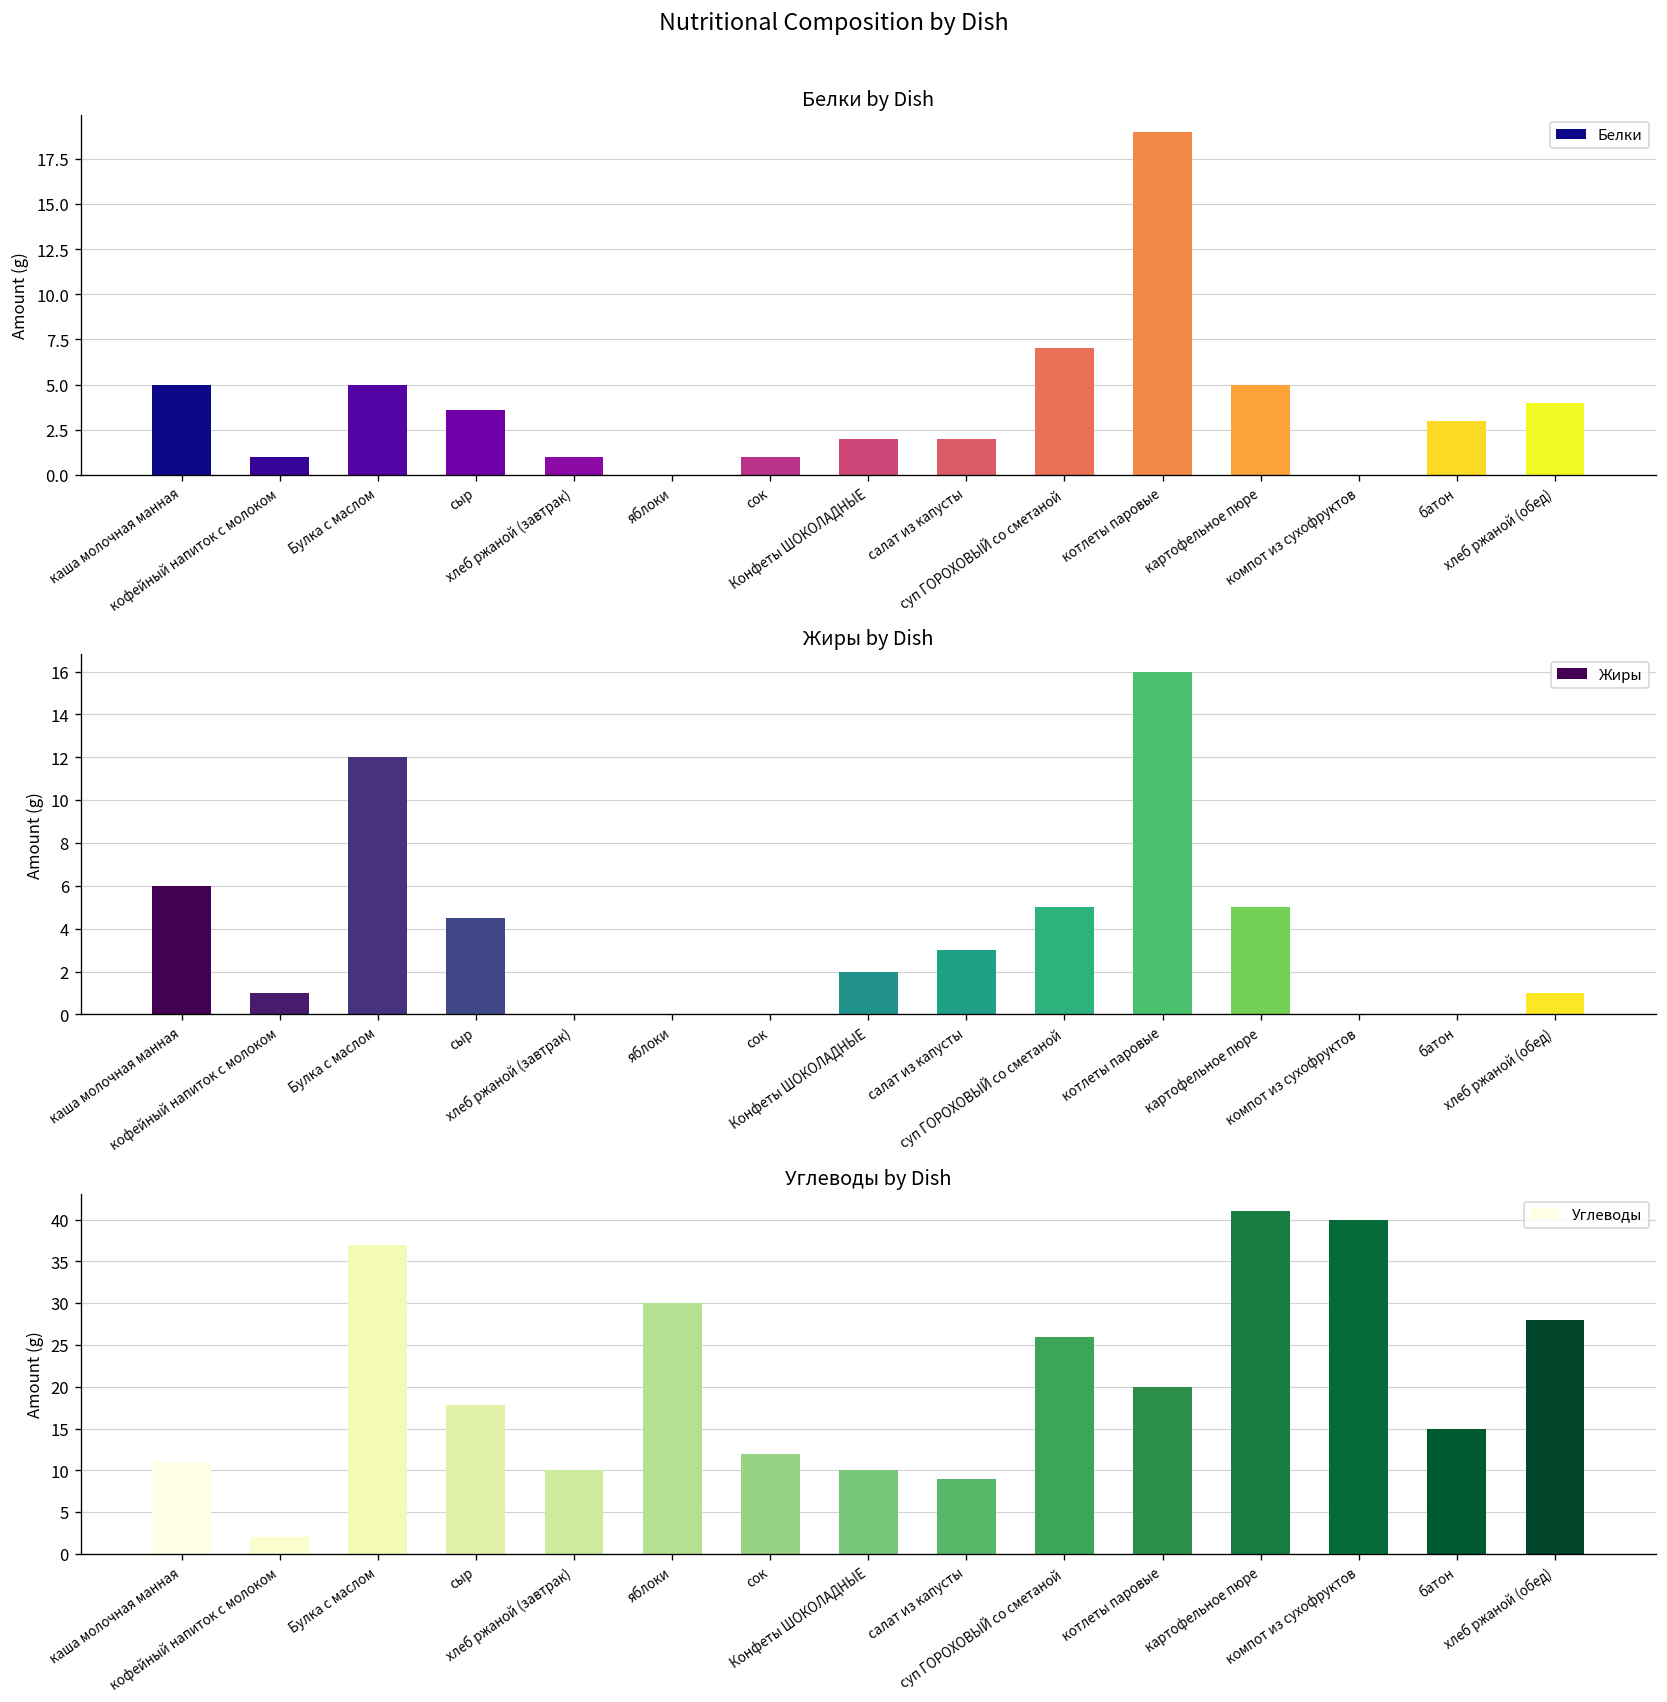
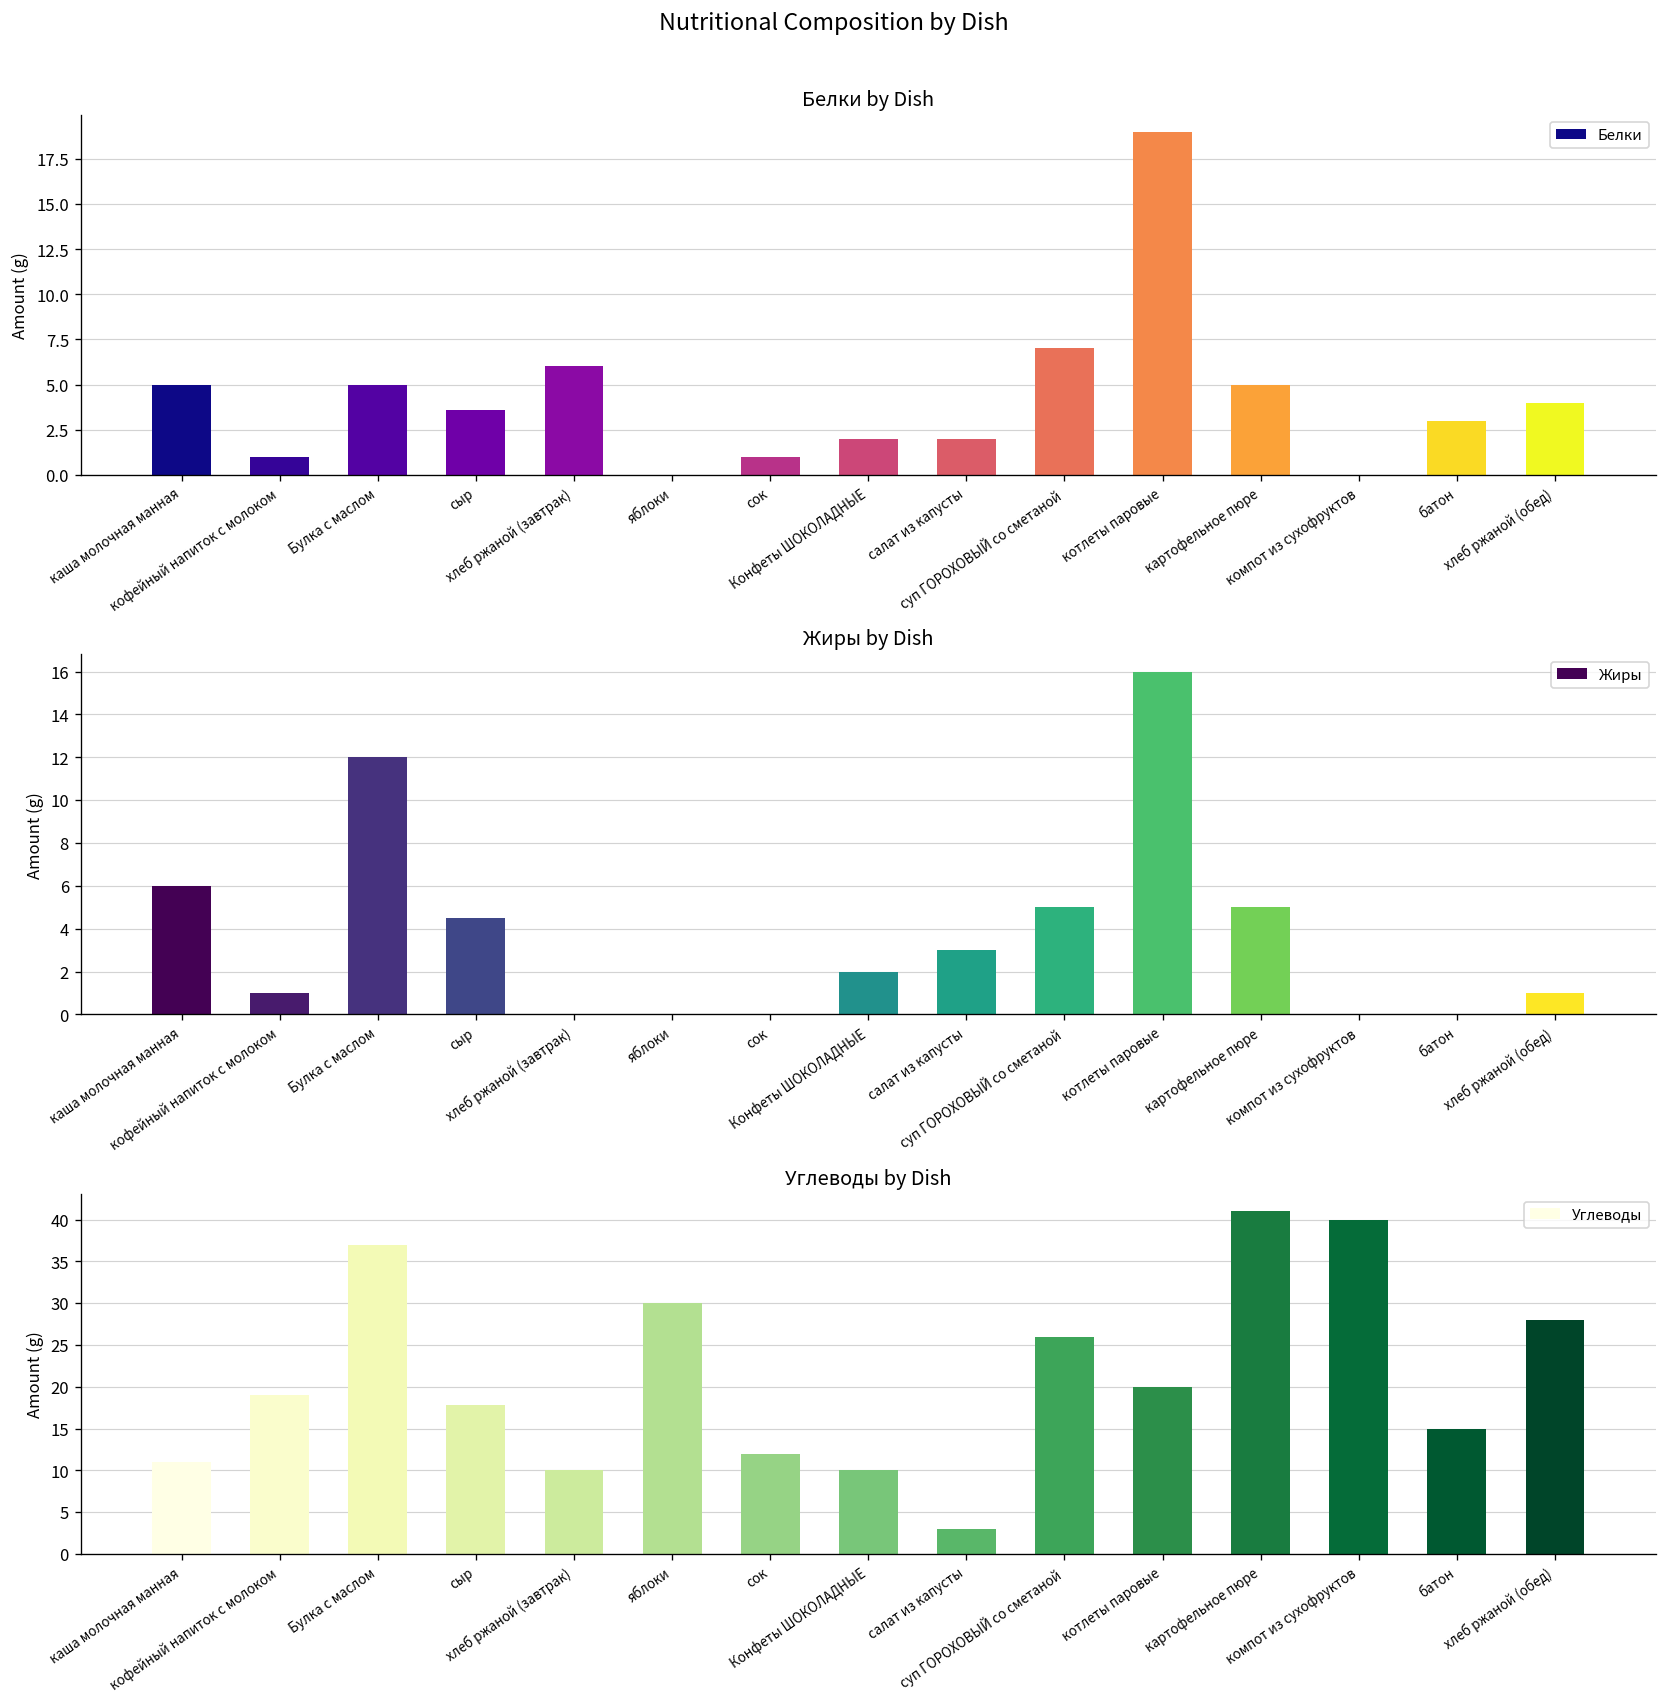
  {
    "Белки by Dish": {
      "каша молочная манная": 5,
      "кофейный напиток с молоком": 1,
      "Булка с маслом": 5,
      "сыр": 3.6,
-     "хлеб ржаной (завтрак)": 1,
+     "хлеб ржаной (завтрак)": 6,
      "яблоки": 0,
      "сок": 1,
      "Конфеты ШОКОЛАДНЫЕ": 2,
      "салат из капусты": 2,
      "суп ГОРОХОВЫЙ со сметаной": 7,
      "котлеты паровые": 19,
      "картофельное пюре": 5,
      "компот из сухофруктов": 0,
      "батон": 3,
      "хлеб ржаной (обед)": 4
    },
    "Жиры by Dish": {
      "каша молочная манная": 6.0,
      "кофейный напиток с молоком": 1.0,
      "Булка с маслом": 12.0,
      "сыр": 4.5,
      "хлеб ржаной (завтрак)": 0.0,
      "яблоки": 0.0,
      "сок": 0.0,
      "Конфеты ШОКОЛАДНЫЕ": 2.0,
      "салат из капусты": 3.0,
      "суп ГОРОХОВЫЙ со сметаной": 5.0,
      "котлеты паровые": 16.0,
      "картофельное пюре": 5.0,
      "компот из сухофруктов": 0.0,
      "батон": 0.0,
      "хлеб ржаной (обед)": 1.0
    },
    "Углеводы by Dish": {
      "каша молочная манная": 11,
-     "кофейный напиток с молоком": 2,
+     "кофейный напиток с молоком": 19,
      "Булка с маслом": 37,
      "сыр": 18,
      "хлеб ржаной (завтрак)": 10,
      "яблоки": 30,
      "сок": 12,
      "Конфеты ШОКОЛАДНЫЕ": 10,
-     "салат из капусты": 9,
+     "салат из капусты": 3,
      "суп ГОРОХОВЫЙ со сметаной": 26,
      "котлеты паровые": 20,
      "картофельное пюре": 41,
      "компот из сухофруктов": 40,
      "батон": 15,
      "хлеб ржаной (обед)": 28
    }
  }
